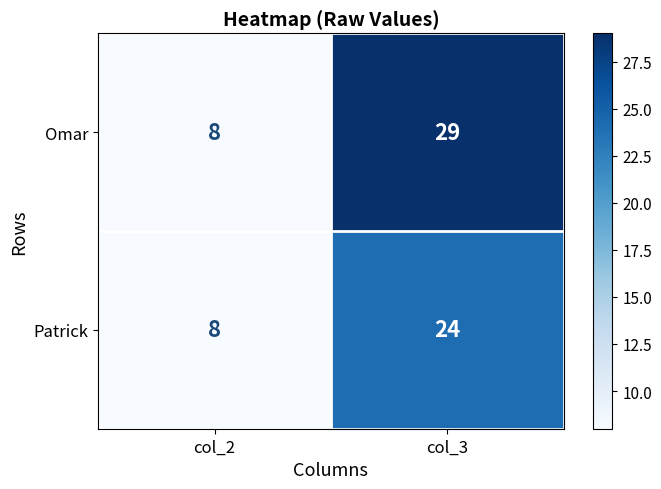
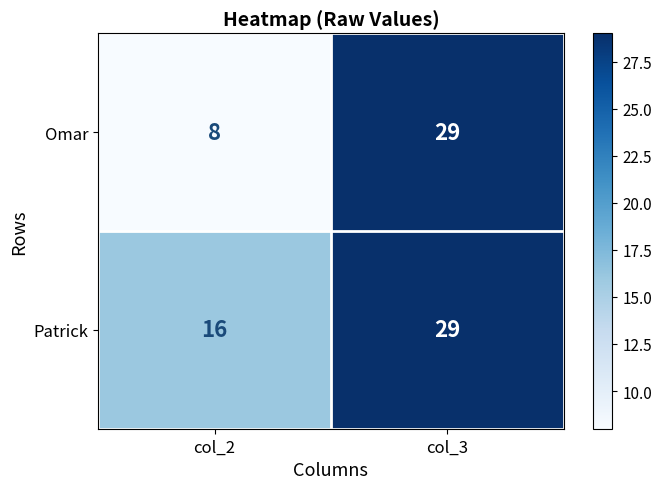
  {
    "Omar": {
      "col_2": 8,
      "col_3": 29
    },
    "Patrick": {
-     "col_2": 8,
-     "col_3": 24
+     "col_2": 16,
+     "col_3": 29
    }
  }
